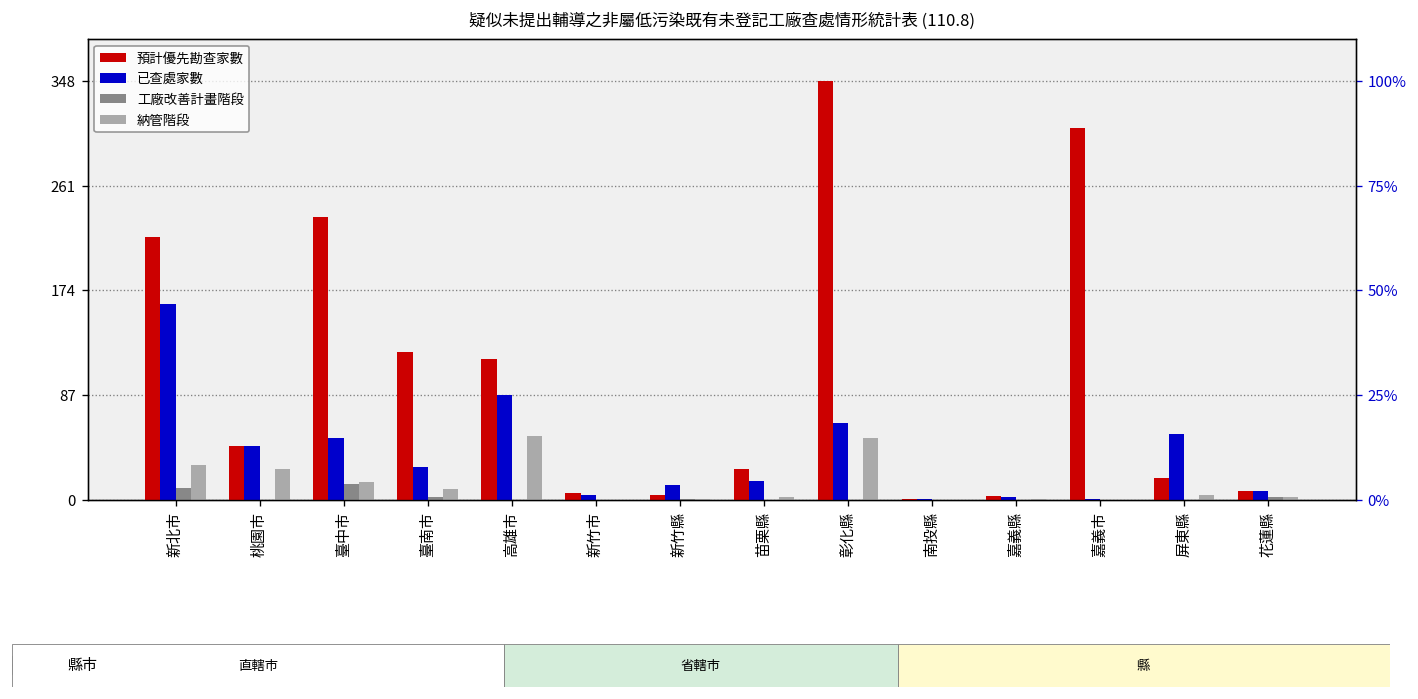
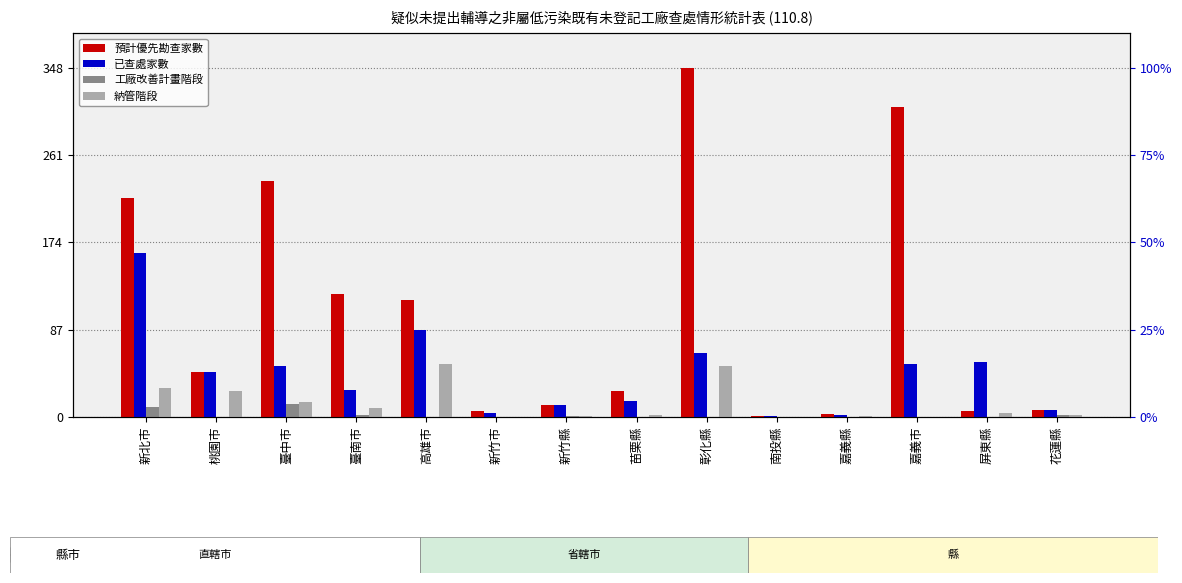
  {
    "預計優先勘查家數": {
      "新北市": 218,
      "桃園市": 45,
      "臺中市": 235,
      "臺南市": 123,
      "高雄市": 117,
      "新竹市": 6,
-     "新竹縣": 4,
+     "新竹縣": 12,
      "苗栗縣": 26,
      "彰化縣": 348,
      "嘉義縣": 3,
      "嘉義市": 309,
-     "屏東縣": 18,
+     "屏東縣": 6,
      "花蓮縣": 7
    },
    "已查處家數": {
      "新北市": 163,
      "桃園市": 45,
      "臺中市": 51,
      "臺南市": 27,
      "高雄市": 87,
      "新竹市": 4,
      "新竹縣": 12,
      "苗栗縣": 16,
      "彰化縣": 64,
-     "嘉義市": 1,
+     "嘉義市": 53,
      "屏東縣": 55,
      "花蓮縣": 7
    }
  }
